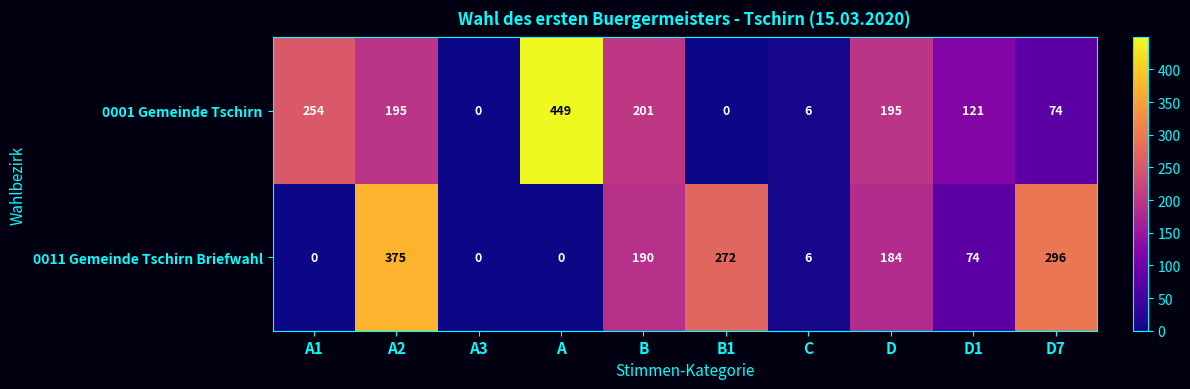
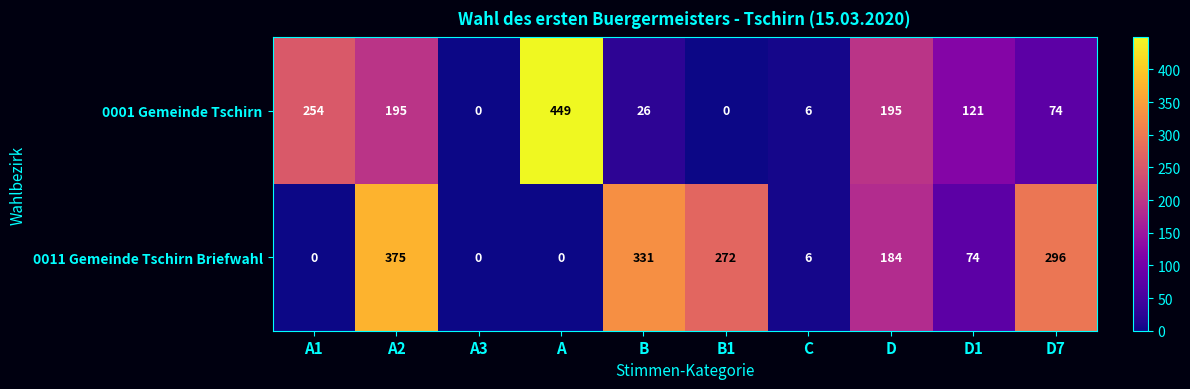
  {
    "0001 Gemeinde Tschirn": {
      "A1": 254,
      "A2": 195,
      "A3": 0,
      "A": 449,
-     "B": 201,
+     "B": 26,
      "B1": 0,
      "C": 6,
      "D": 195,
      "D1": 121,
      "D7": 74
    },
    "0011 Gemeinde Tschirn Briefwahl": {
      "A1": 0,
      "A2": 375,
      "A3": 0,
      "A": 0,
-     "B": 190,
+     "B": 331,
      "B1": 272,
      "C": 6,
      "D": 184,
      "D1": 74,
      "D7": 296
    }
  }
